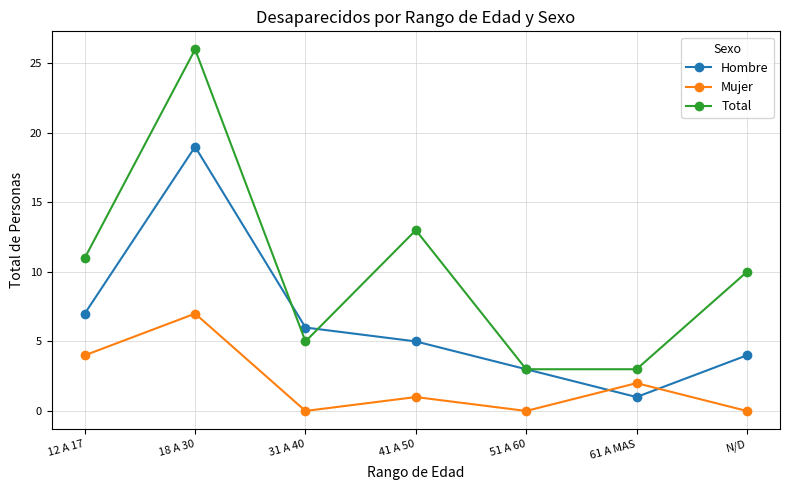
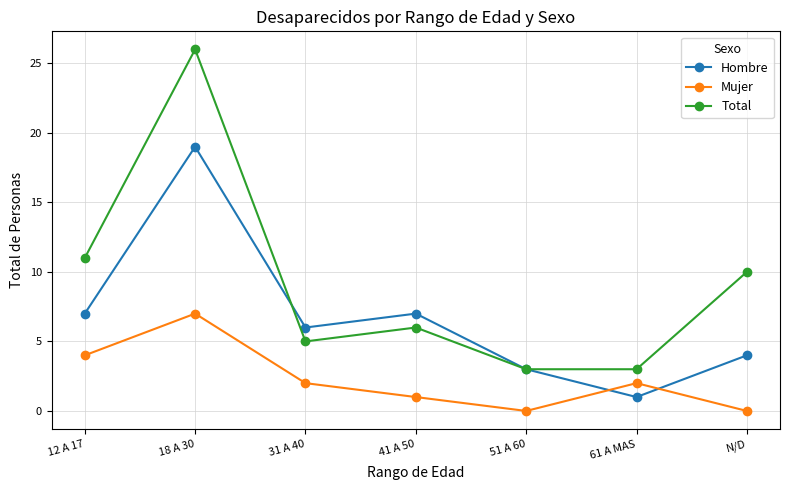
  {
    "Hombre": {
      "12 A 17": 7,
      "18 A 30": 19,
      "31 A 40": 6,
-     "41 A 50": 5,
+     "41 A 50": 7,
      "61 A MAS": 1,
      "N/D": 4
    },
    "Mujer": {
      "12 A 17": 4,
      "18 A 30": 7,
-     "31 A 40": 0,
+     "31 A 40": 2,
      "41 A 50": 1,
      "51 A 60": 0,
      "61 A MAS": 2,
      "N/D": 0
    },
    "Total": {
      "12 A 17": 11,
      "18 A 30": 26,
      "31 A 40": 5,
-     "41 A 50": 13,
+     "41 A 50": 6,
      "61 A MAS": 3,
      "N/D": 10
    }
  }
